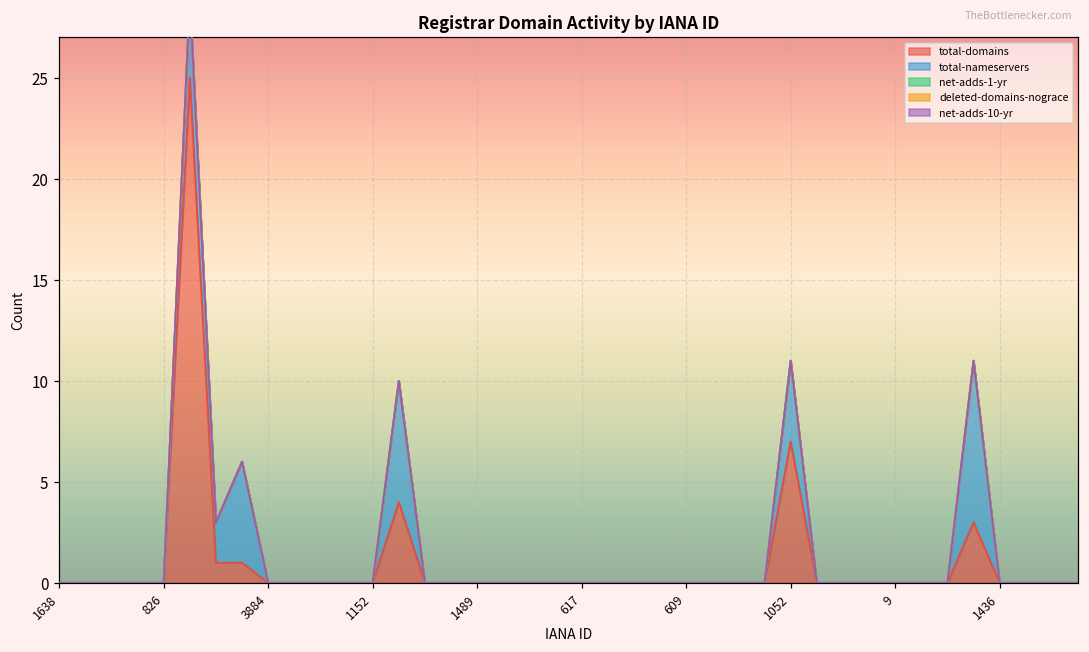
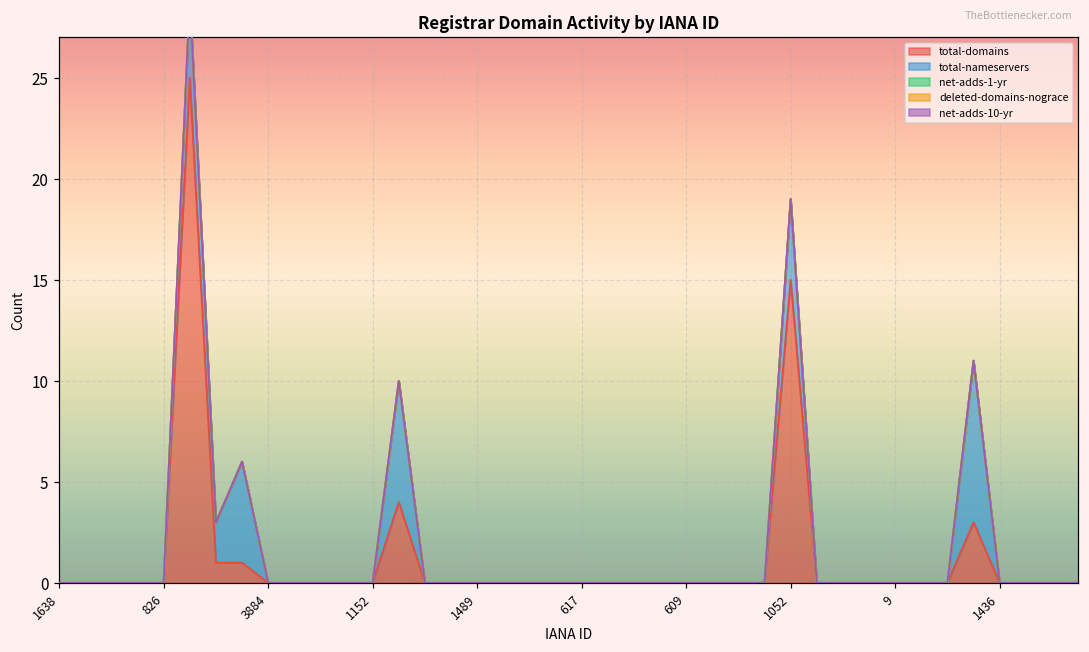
  {
    "total-domains": {
-     "1052": 7
+     "1052": 15
    }
  }
